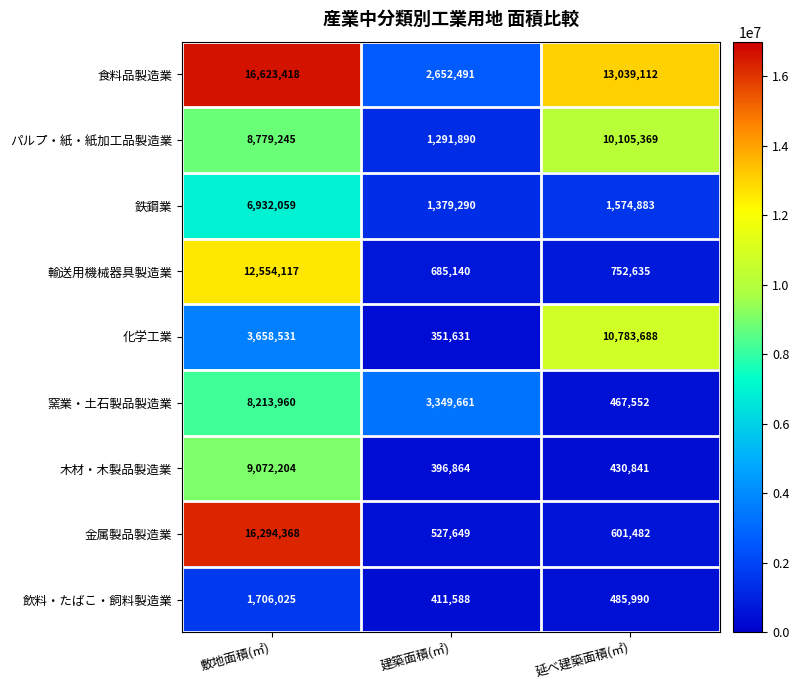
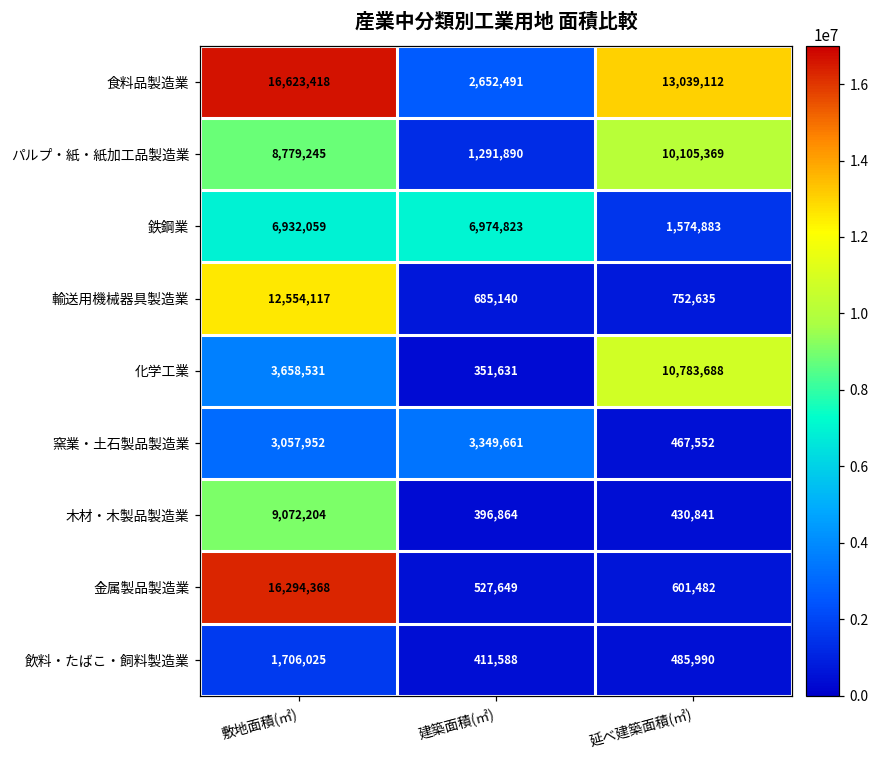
  {
    "食料品製造業": {
      "敷地面積(㎡)": "16,623,418",
      "建築面積(㎡)": "2,652,491",
      "延べ建築面積(㎡)": "13,039,112"
    },
    "パルプ・紙・紙加工品製造業": {
      "敷地面積(㎡)": "8,779,245",
      "建築面積(㎡)": "1,291,890",
      "延べ建築面積(㎡)": "10,105,369"
    },
    "鉄鋼業": {
      "敷地面積(㎡)": "6,932,059",
-     "建築面積(㎡)": "1,379,290",
+     "建築面積(㎡)": "6,974,823",
      "延べ建築面積(㎡)": "1,574,883"
    },
    "輸送用機械器具製造業": {
      "敷地面積(㎡)": "12,554,117",
      "建築面積(㎡)": "685,140",
      "延べ建築面積(㎡)": "752,635"
    },
    "化学工業": {
      "敷地面積(㎡)": "3,658,531",
      "建築面積(㎡)": "351,631",
      "延べ建築面積(㎡)": "10,783,688"
    },
    "窯業・土石製品製造業": {
-     "敷地面積(㎡)": "8,213,960",
+     "敷地面積(㎡)": "3,057,952",
      "建築面積(㎡)": "3,349,661",
      "延べ建築面積(㎡)": "467,552"
    },
    "木材・木製品製造業": {
      "敷地面積(㎡)": "9,072,204",
      "建築面積(㎡)": "396,864",
      "延べ建築面積(㎡)": "430,841"
    },
    "金属製品製造業": {
      "敷地面積(㎡)": "16,294,368",
      "建築面積(㎡)": "527,649",
      "延べ建築面積(㎡)": "601,482"
    },
    "飲料・たばこ・飼料製造業": {
      "敷地面積(㎡)": "1,706,025",
      "建築面積(㎡)": "411,588",
      "延べ建築面積(㎡)": "485,990"
    }
  }
